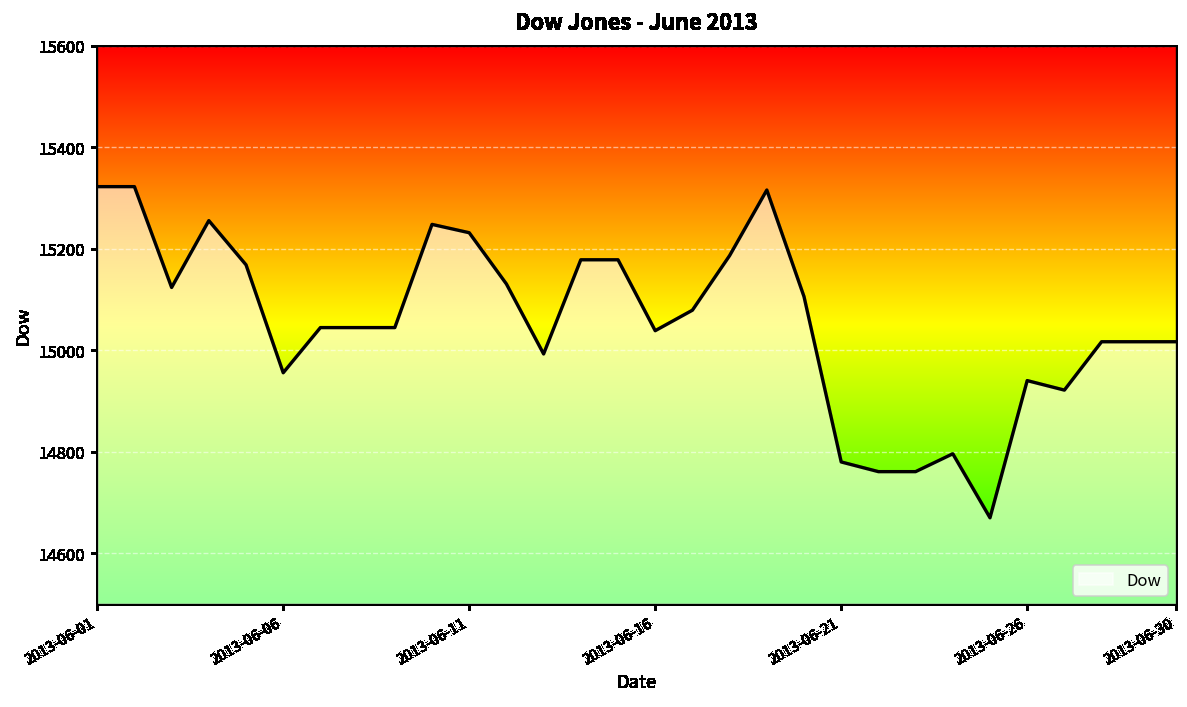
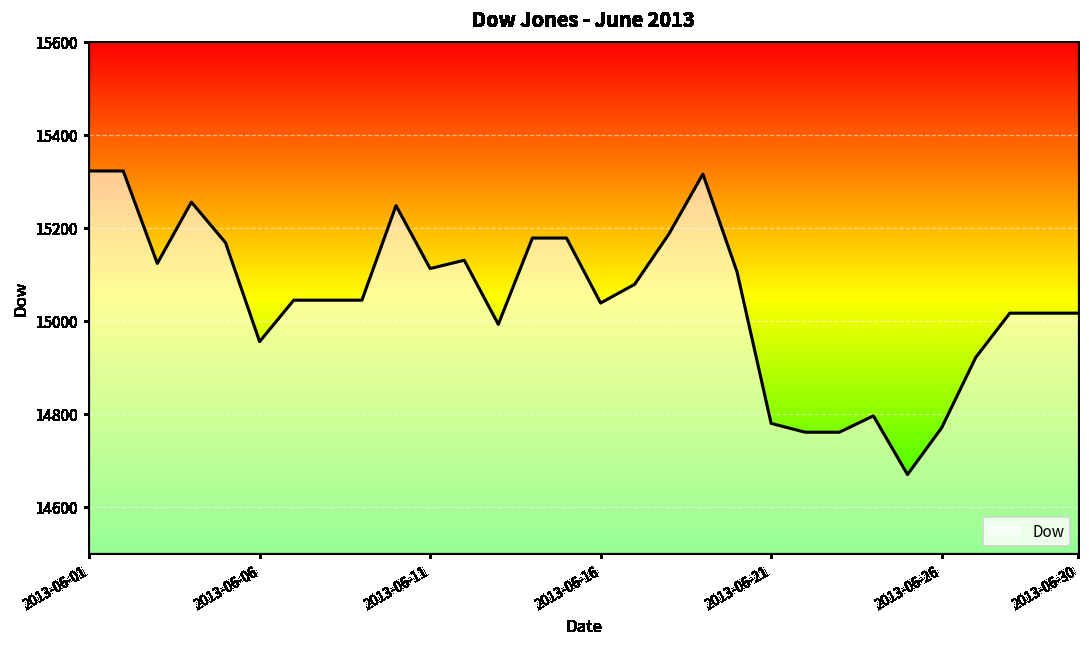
  {
    "2013-06-01": 15320,
    "2013-06-06": 14960,
-   "2013-06-11": 15230,
+   "2013-06-11": 15110,
    "2013-06-16": 15040,
    "2013-06-21": 14780,
-   "2013-06-26": 14940,
+   "2013-06-26": 14770,
    "2013-06-30": 15020
  }
